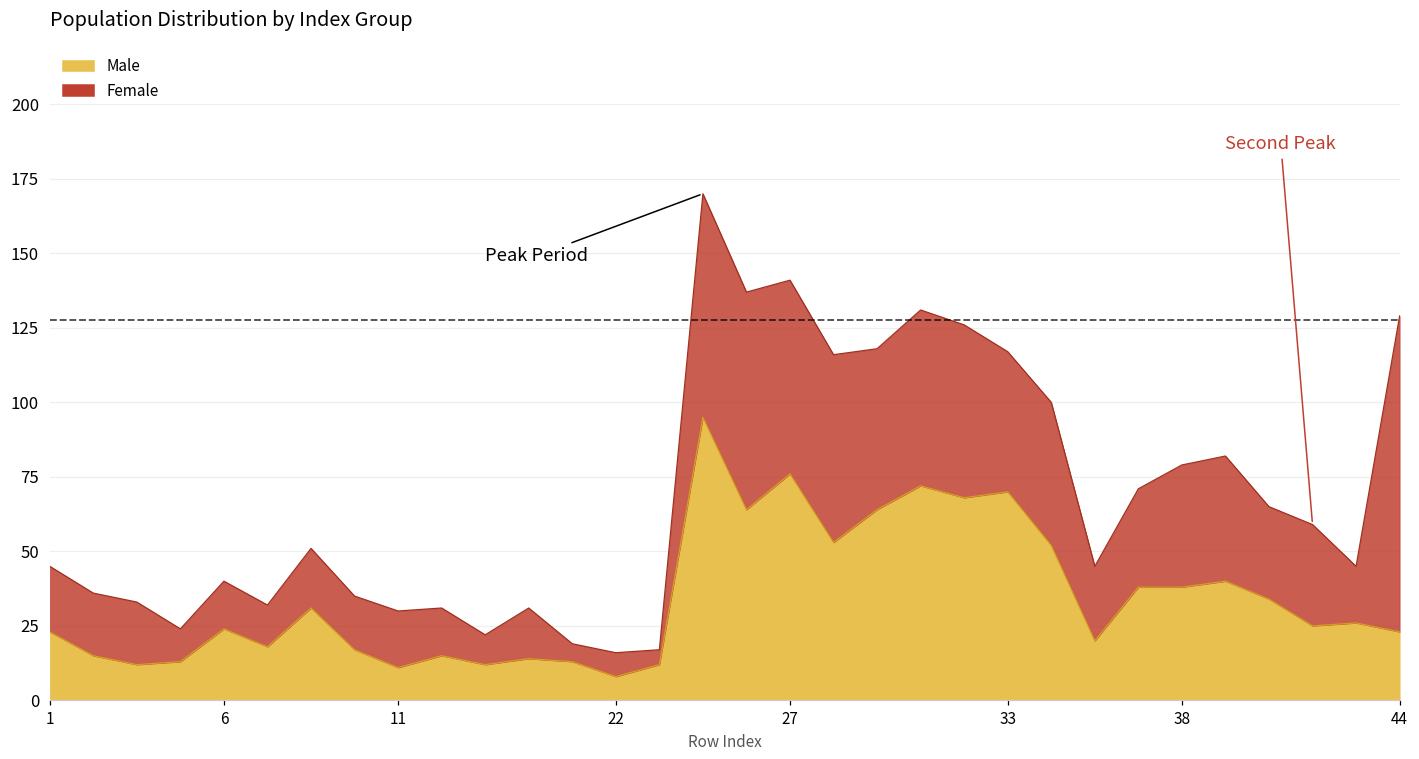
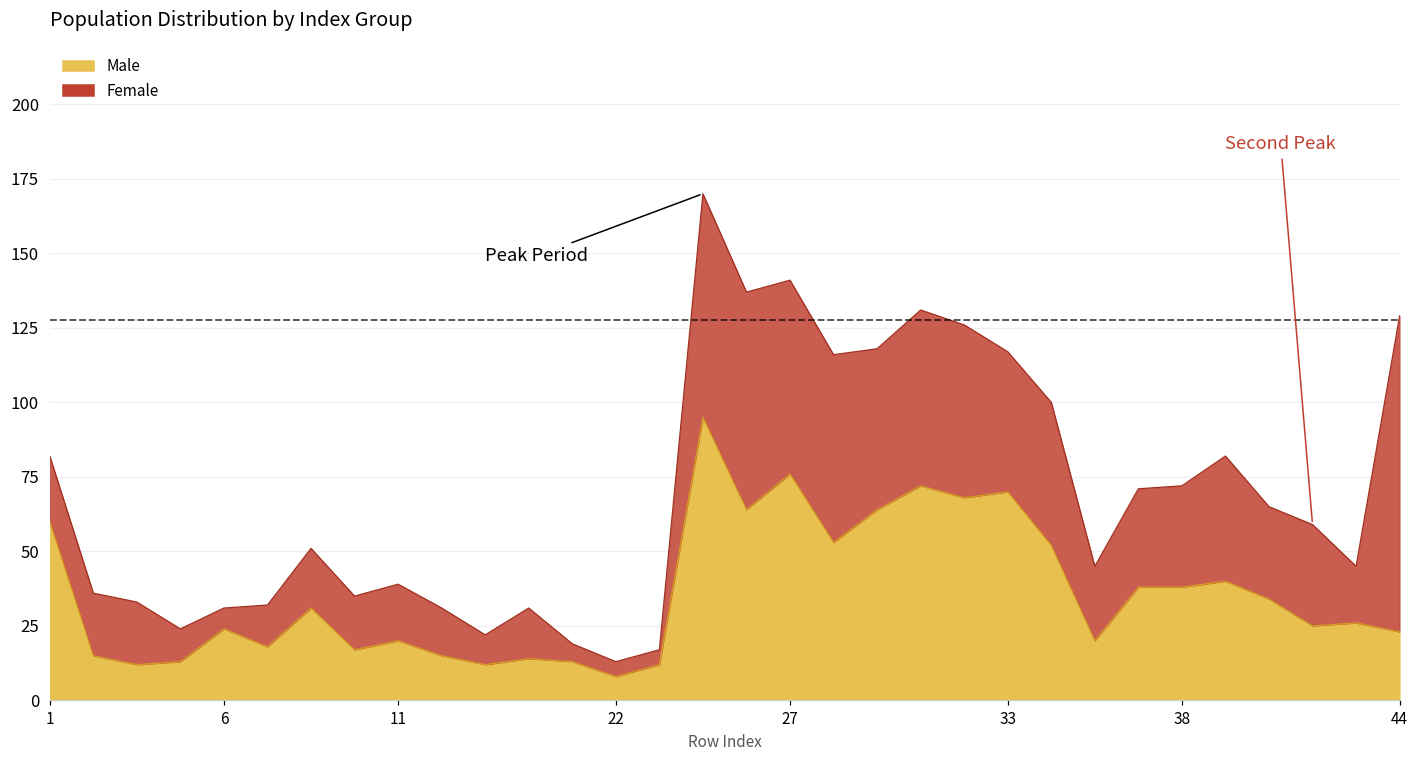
  {
    "Male": {
-     "1": 23,
+     "1": 60,
      "6": 24,
-     "11": 11,
+     "11": 20,
      "22": 8,
      "27": 76,
      "33": 70,
      "38": 38,
      "44": 23
    },
    "Female": {
      "1": 22,
-     "6": 16,
+     "6": 7,
      "11": 19,
-     "22": 8,
+     "22": 5,
      "27": 65,
      "33": 47,
-     "38": 41,
+     "38": 34,
      "44": 106
    }
  }
